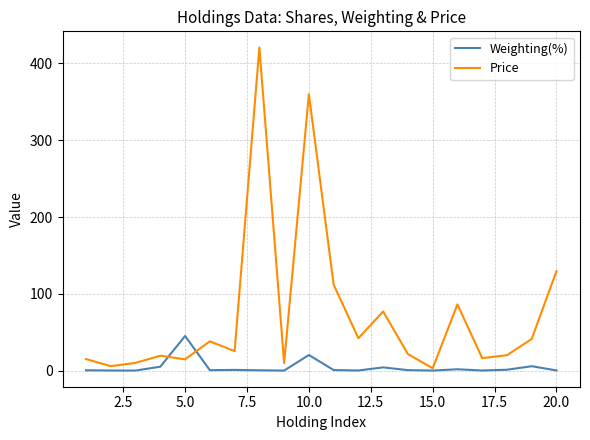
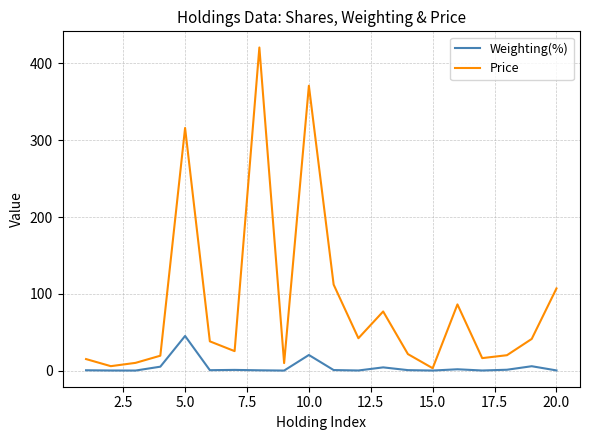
  {
    "Weighting(%)": {
      "5.0": 50,
      "10.0": 20,
      "20.0": 0
    },
    "Price": {
-     "5.0": 10,
-     "10.0": 360,
-     "20.0": 130
+     "5.0": 320,
+     "10.0": 370,
+     "20.0": 110
    }
  }
